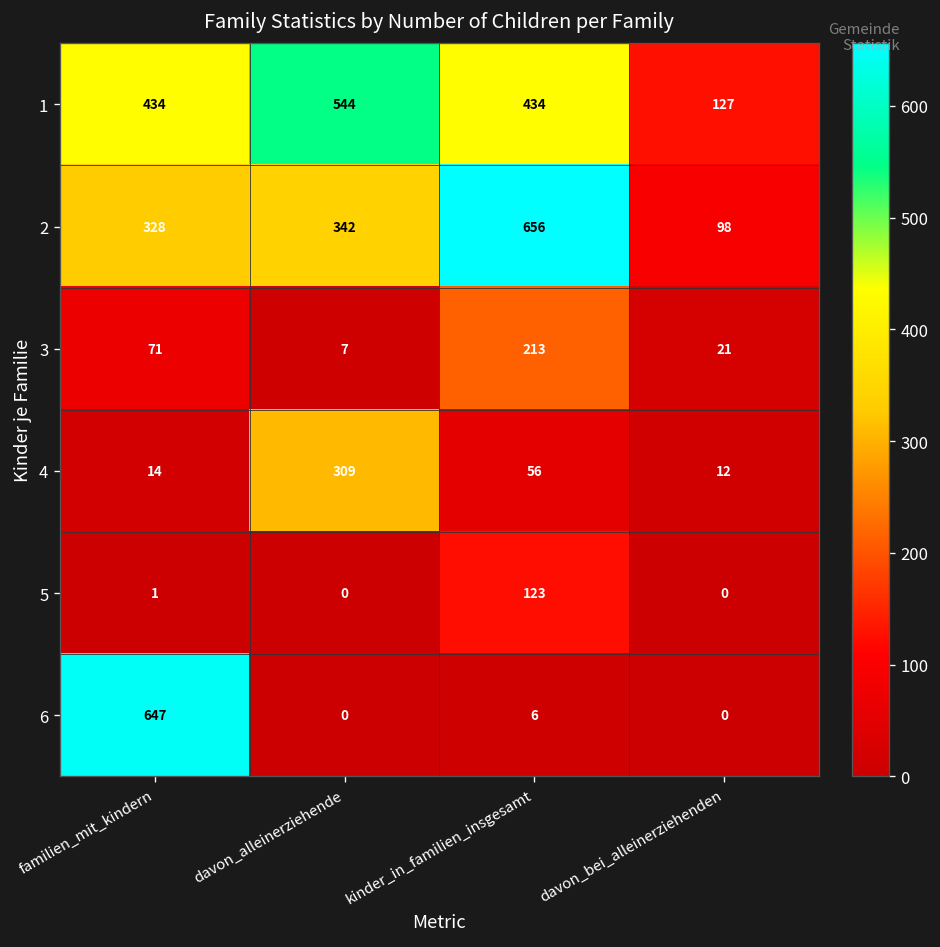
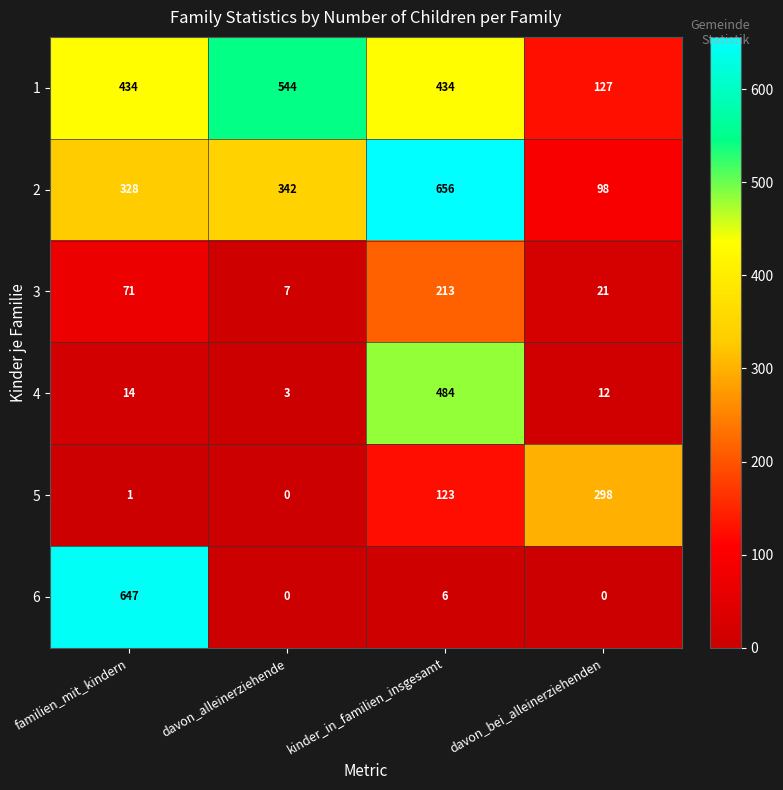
  {
    "1": {
      "familien_mit_kindern": 434,
      "davon_alleinerziehende": 544,
      "kinder_in_familien_insgesamt": 434,
      "davon_bei_alleinerziehenden": 127
    },
    "2": {
      "familien_mit_kindern": 328,
      "davon_alleinerziehende": 342,
      "kinder_in_familien_insgesamt": 656,
      "davon_bei_alleinerziehenden": 98
    },
    "3": {
      "familien_mit_kindern": 71,
      "davon_alleinerziehende": 7,
      "kinder_in_familien_insgesamt": 213,
      "davon_bei_alleinerziehenden": 21
    },
    "4": {
      "familien_mit_kindern": 14,
-     "davon_alleinerziehende": 309,
-     "kinder_in_familien_insgesamt": 56,
+     "davon_alleinerziehende": 3,
+     "kinder_in_familien_insgesamt": 484,
      "davon_bei_alleinerziehenden": 12
    },
    "5": {
      "familien_mit_kindern": 1,
      "davon_alleinerziehende": 0,
      "kinder_in_familien_insgesamt": 123,
-     "davon_bei_alleinerziehenden": 0
+     "davon_bei_alleinerziehenden": 298
    },
    "6": {
      "familien_mit_kindern": 647,
      "davon_alleinerziehende": 0,
      "kinder_in_familien_insgesamt": 6,
      "davon_bei_alleinerziehenden": 0
    }
  }
